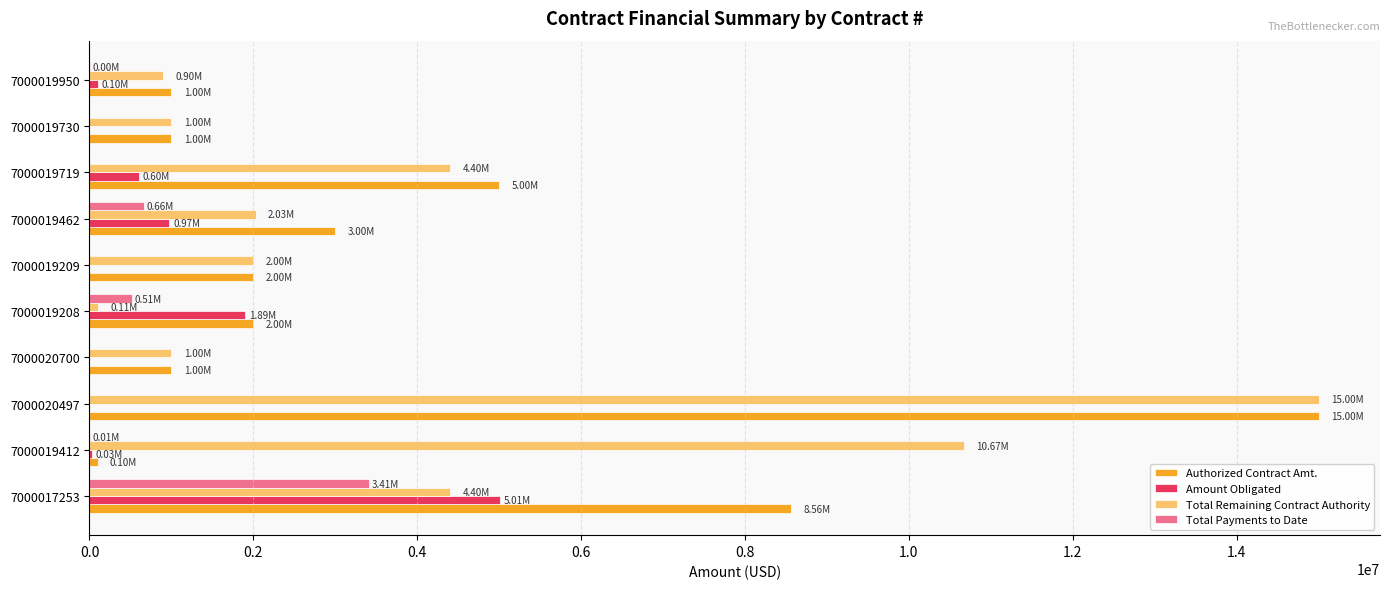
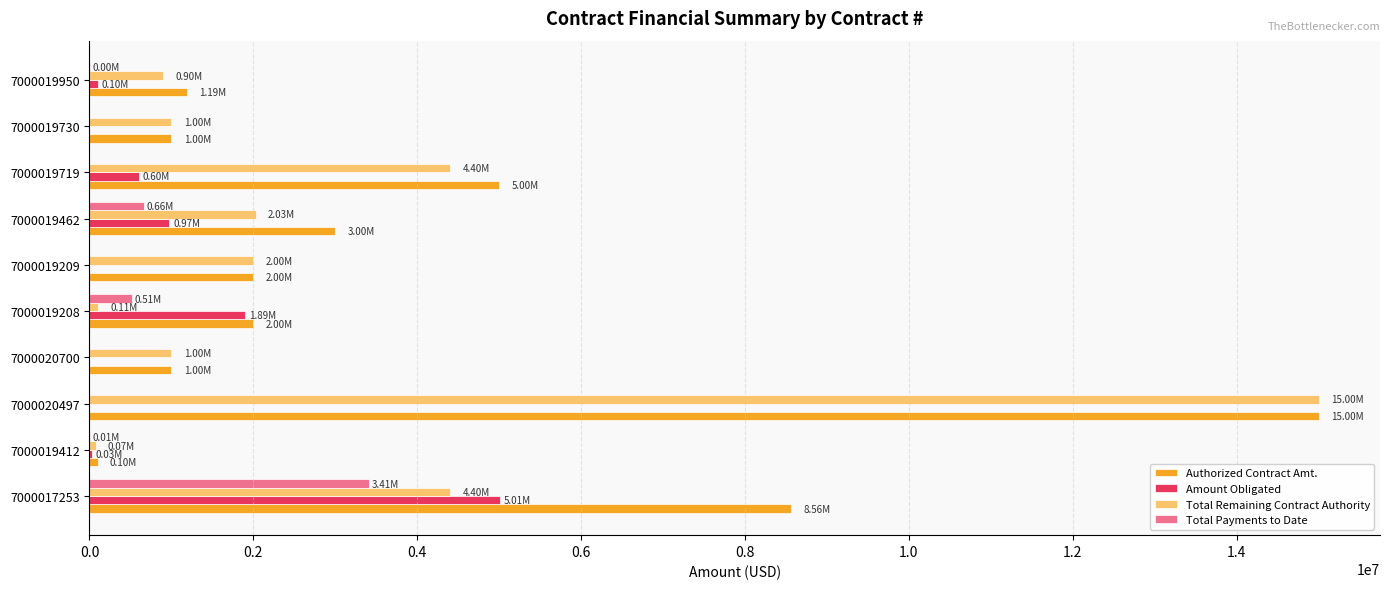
  {
    "Authorized Contract Amt.": {
-     "7000019950": "1.00M",
+     "7000019950": "1.19M",
      "7000019730": "1.00M",
      "7000019719": "5.00M",
      "7000019462": "3.00M",
      "7000019209": "2.00M",
      "7000019208": "2.00M",
      "7000020700": "1.00M",
      "7000020497": "15.00M",
      "7000019412": "0.10M",
      "7000017253": "8.56M"
    },
    "Amount Obligated": {
      "7000019950": "0.10M",
      "7000019719": "0.60M",
      "7000019462": "0.97M",
      "7000019208": "1.89M",
      "7000019412": "0.03M",
      "7000017253": "5.01M"
    },
    "Total Remaining Contract Authority": {
      "7000019950": "0.90M",
      "7000019730": "1.00M",
      "7000019719": "4.40M",
      "7000019462": "2.03M",
      "7000019209": "2.00M",
      "7000019208": "0.11M",
      "7000020700": "1.00M",
      "7000020497": "15.00M",
-     "7000019412": "10.67M",
+     "7000019412": "0.07M",
      "7000017253": "4.40M"
    },
    "Total Payments to Date": {
      "7000019462": "0.66M",
      "7000019208": "0.51M",
      "7000019412": "0.01M",
      "7000017253": "3.41M"
    }
  }
